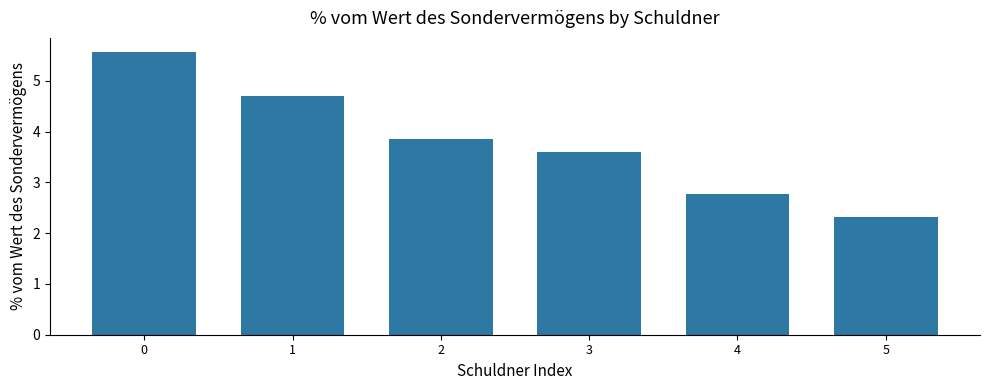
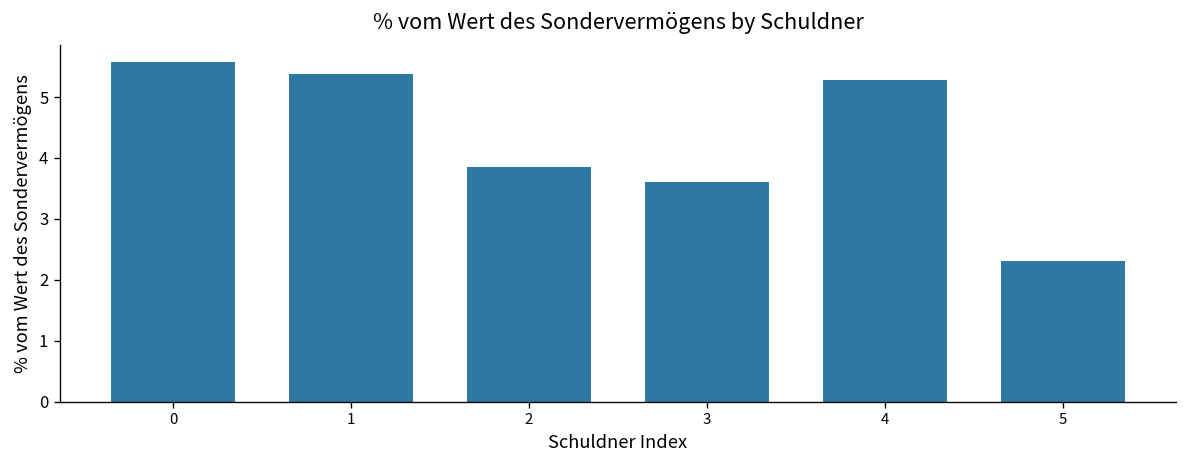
  {
    "0": 5.6,
-   "1": 4.7,
+   "1": 5.4,
    "2": 3.9,
    "3": 3.6,
-   "4": 2.8,
+   "4": 5.3,
    "5": 2.3
  }
